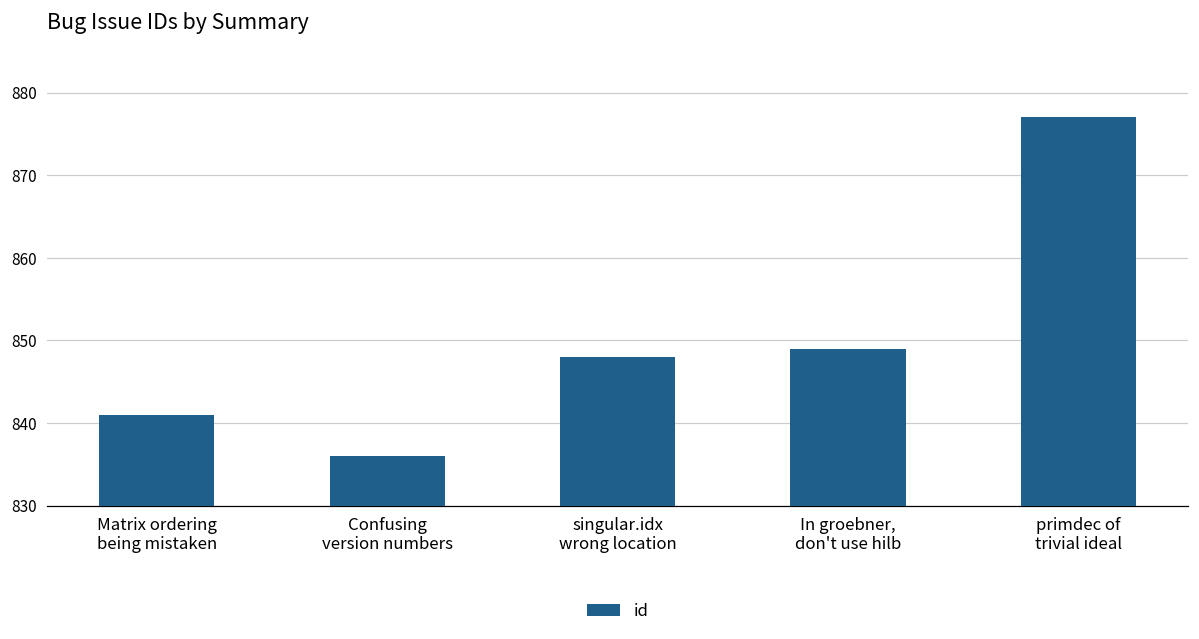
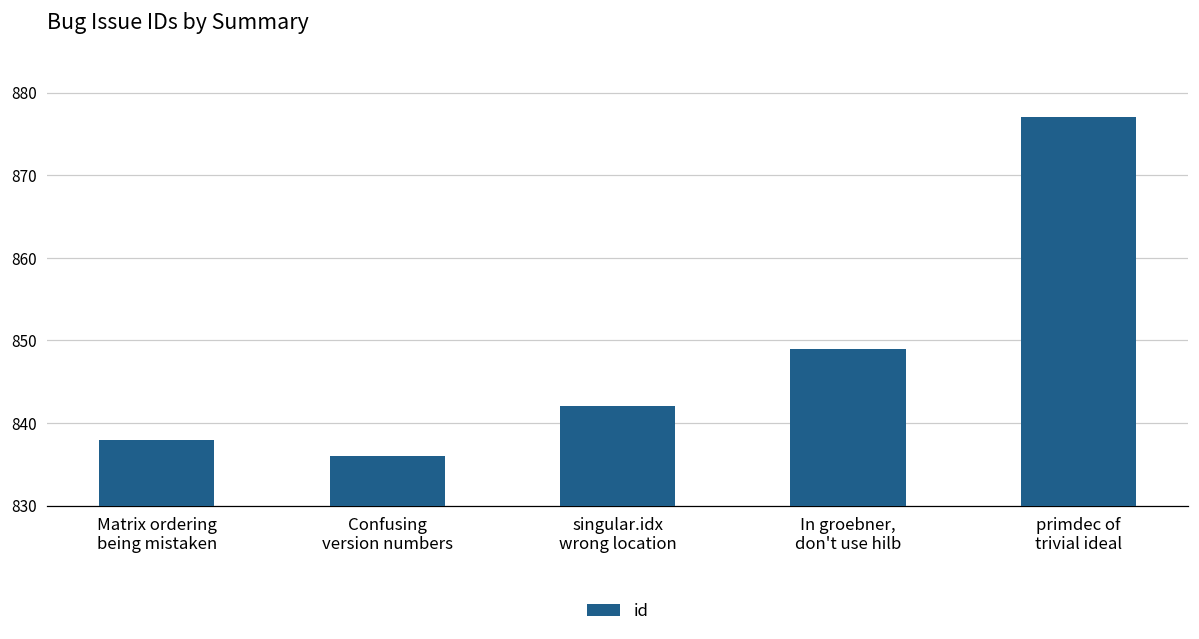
  {
-   "Matrix ordering being mistaken": 841,
+   "Matrix ordering being mistaken": 838,
    "Confusing version numbers": 836,
-   "singular.idx wrong location": 848,
+   "singular.idx wrong location": 842,
    "In groebner, don't use hilb": 849,
    "primdec of trivial ideal": 877
  }
